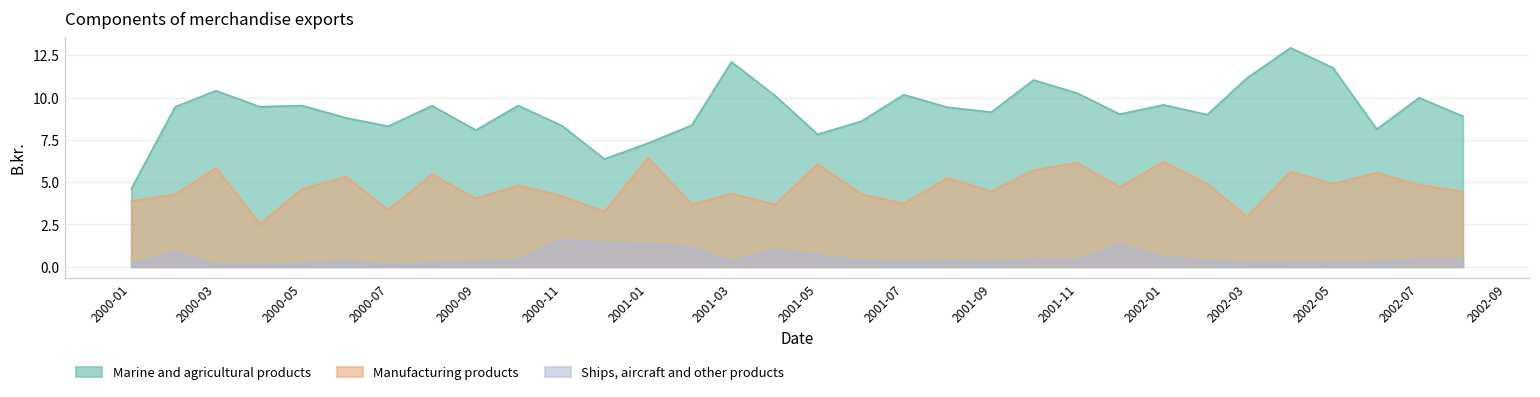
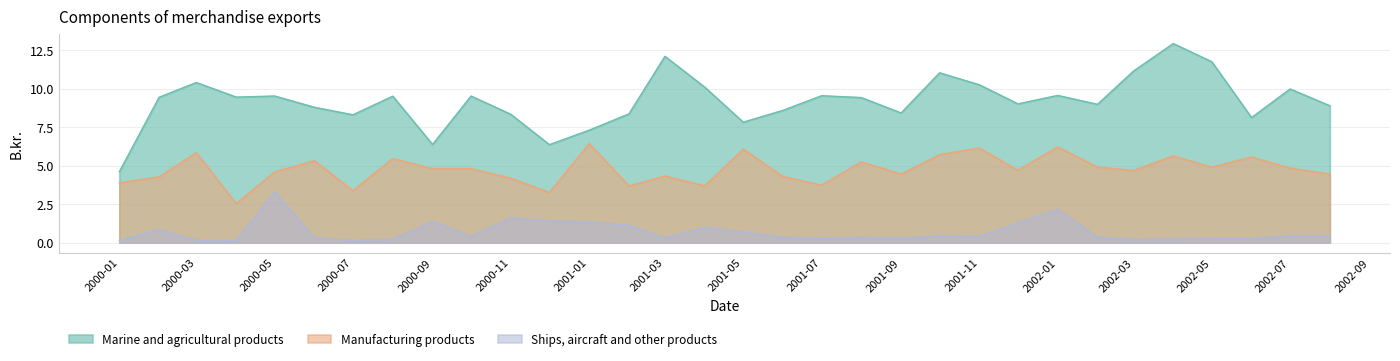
  {
    "Marine and agricultural products": {
      "2000-01": 4.6,
      "2000-03": 10.4,
      "2000-05": 9.5,
      "2000-07": 8.3,
-     "2000-09": 8.1,
+     "2000-09": 6.4,
      "2000-11": 8.3,
      "2001-01": 7.3,
      "2001-03": 12.1,
      "2001-05": 7.8,
-     "2001-07": 10.2,
-     "2001-09": 9.1,
+     "2001-07": 9.6,
+     "2001-09": 8.4,
      "2001-11": 10.3,
      "2002-01": 9.6,
      "2002-03": 11.2,
      "2002-05": 11.8,
      "2002-07": 10.0
    },
    "Manufacturing products": {
      "2000-01": 3.9,
      "2000-03": 5.9,
      "2000-05": 4.6,
      "2000-07": 3.4,
-     "2000-09": 4.0,
+     "2000-09": 4.8,
      "2000-11": 4.2,
      "2001-01": 6.4,
      "2001-03": 4.3,
      "2001-05": 6.1,
      "2001-07": 3.7,
      "2001-09": 4.5,
      "2001-11": 6.2,
      "2002-01": 6.2,
-     "2002-03": 3.0,
+     "2002-03": 4.7,
      "2002-05": 4.9,
      "2002-07": 4.8
    },
    "Ships, aircraft and other products": {
      "2000-01": 0.2,
      "2000-03": 0.1,
-     "2000-05": 0.2,
+     "2000-05": 3.3,
      "2000-07": 0.1,
-     "2000-09": 0.3,
+     "2000-09": 1.4,
      "2000-11": 1.6,
      "2001-01": 1.3,
      "2001-03": 0.3,
      "2001-05": 0.7,
      "2001-07": 0.3,
      "2001-09": 0.3,
      "2001-11": 0.4,
-     "2002-01": 0.6,
+     "2002-01": 2.2,
      "2002-03": 0.2,
      "2002-05": 0.3,
      "2002-07": 0.4
    }
  }
